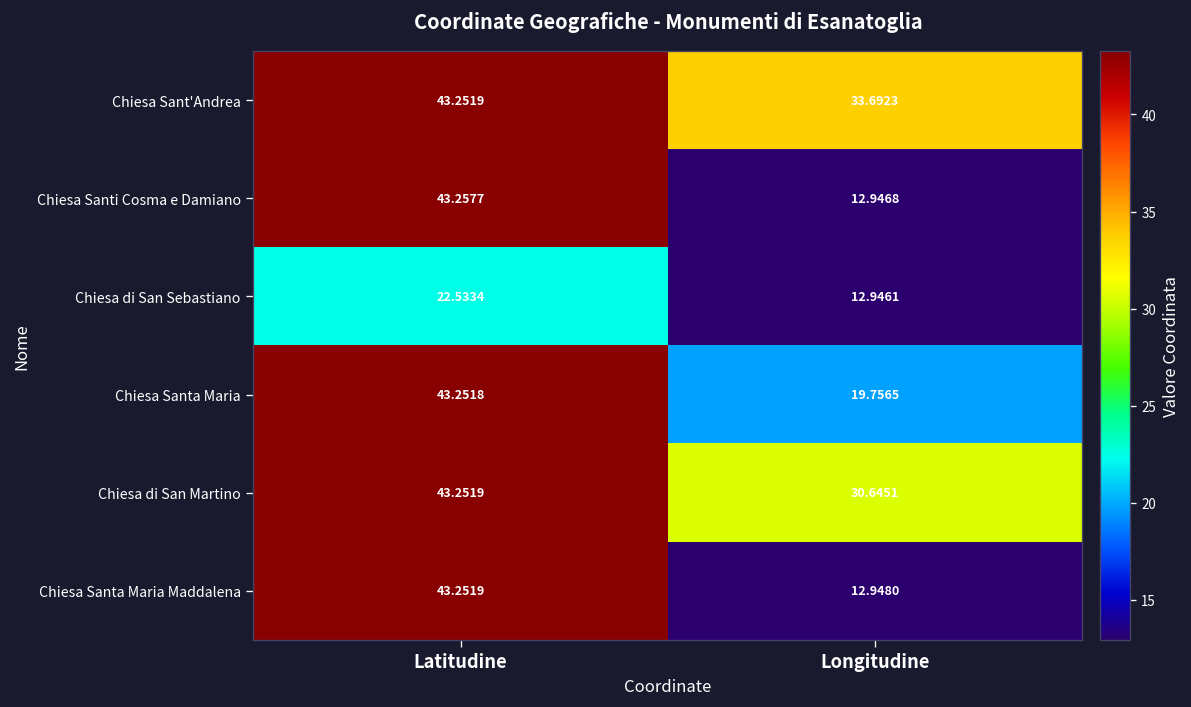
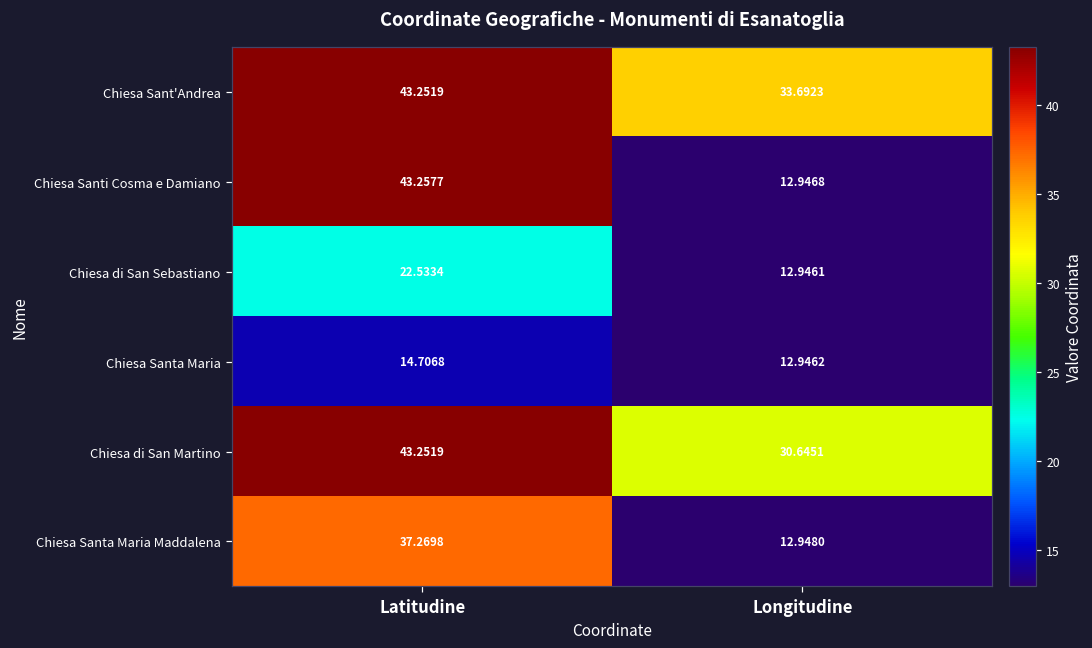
  {
    "Chiesa Sant'Andrea": {
      "Latitudine": 43.2519,
      "Longitudine": 33.6923
    },
    "Chiesa Santi Cosma e Damiano": {
      "Latitudine": 43.2577,
      "Longitudine": 12.9468
    },
    "Chiesa di San Sebastiano": {
      "Latitudine": 22.5334,
      "Longitudine": 12.9461
    },
    "Chiesa Santa Maria": {
-     "Latitudine": 43.2518,
-     "Longitudine": 19.7565
+     "Latitudine": 14.7068,
+     "Longitudine": 12.9462
    },
    "Chiesa di San Martino": {
      "Latitudine": 43.2519,
      "Longitudine": 30.6451
    },
    "Chiesa Santa Maria Maddalena": {
-     "Latitudine": 43.2519,
+     "Latitudine": 37.2698,
      "Longitudine": 12.9480
    }
  }
